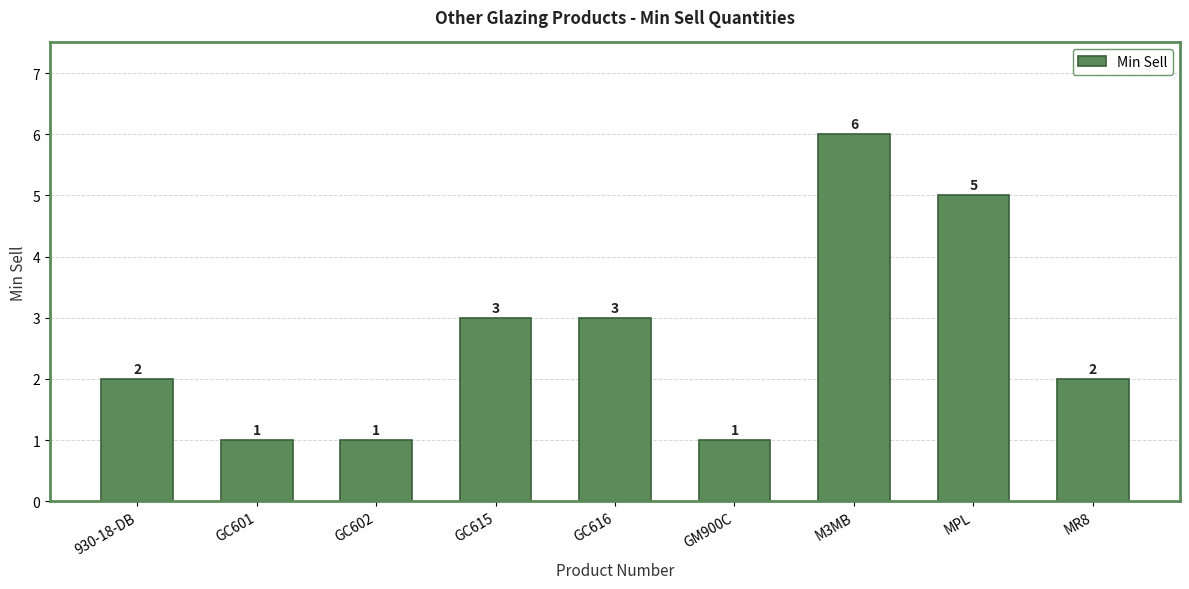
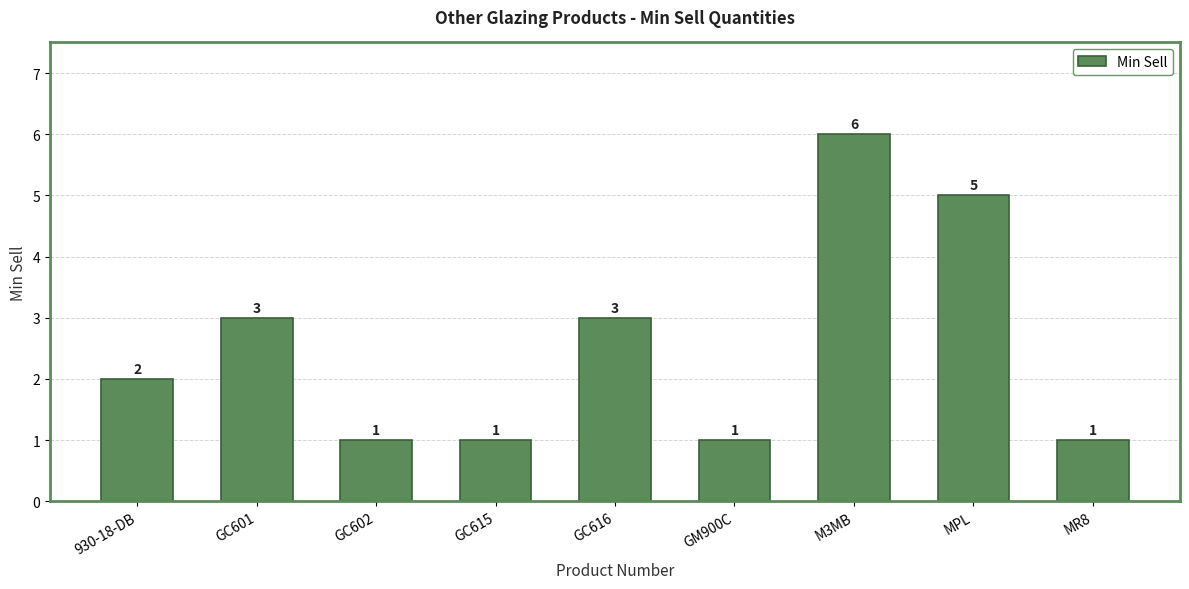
  {
    "930-18-DB": 2,
-   "GC601": 1,
+   "GC601": 3,
    "GC602": 1,
-   "GC615": 3,
+   "GC615": 1,
    "GC616": 3,
    "GM900C": 1,
    "M3MB": 6,
    "MPL": 5,
-   "MR8": 2
+   "MR8": 1
  }
